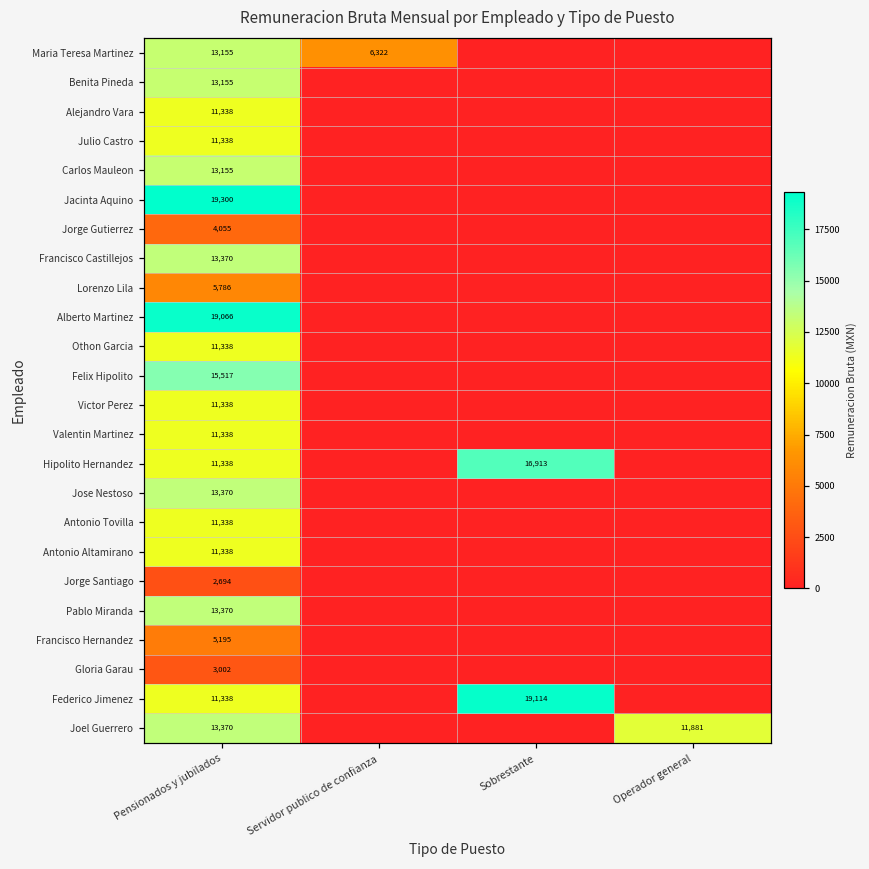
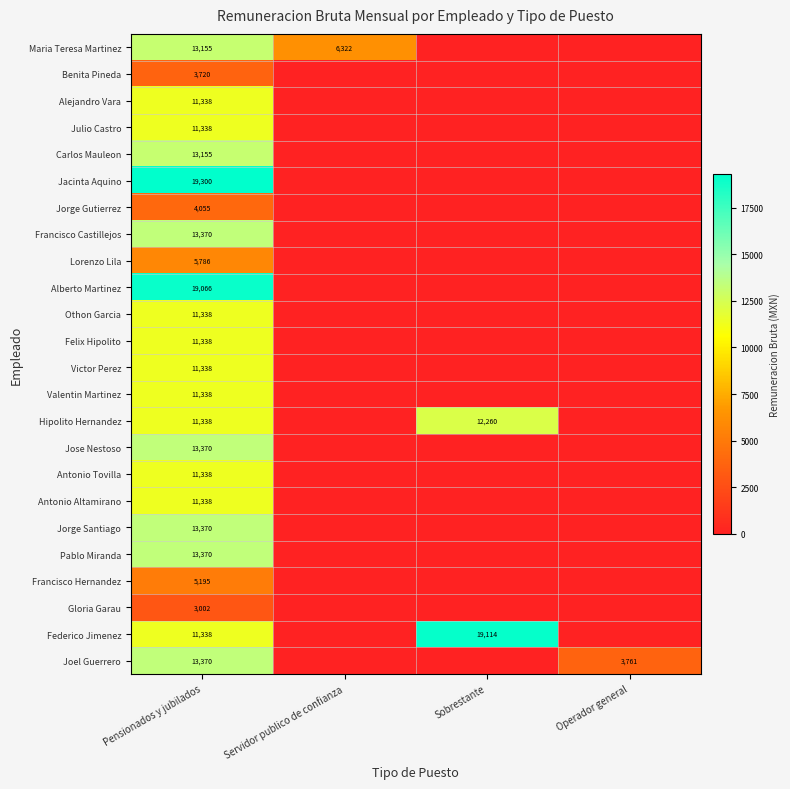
  {
    "Maria Teresa Martinez": {
      "Pensionados y jubilados": "13,155",
      "Servidor publico de confianza": "6,322"
    },
    "Benita Pineda": {
-     "Pensionados y jubilados": "13,155"
+     "Pensionados y jubilados": "3,720"
    },
    "Alejandro Vara": {
      "Pensionados y jubilados": "11,338"
    },
    "Julio Castro": {
      "Pensionados y jubilados": "11,338"
    },
    "Carlos Mauleon": {
      "Pensionados y jubilados": "13,155"
    },
    "Jacinta Aquino": {
      "Pensionados y jubilados": "19,300"
    },
    "Jorge Gutierrez": {
      "Pensionados y jubilados": "4,055"
    },
    "Francisco Castillejos": {
      "Pensionados y jubilados": "13,370"
    },
    "Lorenzo Lila": {
      "Pensionados y jubilados": "5,786"
    },
    "Alberto Martinez": {
      "Pensionados y jubilados": "19,066"
    },
    "Othon Garcia": {
      "Pensionados y jubilados": "11,338"
    },
    "Felix Hipolito": {
-     "Pensionados y jubilados": "15,517"
+     "Pensionados y jubilados": "11,338"
    },
    "Victor Perez": {
      "Pensionados y jubilados": "11,338"
    },
    "Valentin Martinez": {
      "Pensionados y jubilados": "11,338"
    },
    "Hipolito Hernandez": {
      "Pensionados y jubilados": "11,338",
-     "Sobrestante": "16,913"
+     "Sobrestante": "12,260"
    },
    "Jose Nestoso": {
      "Pensionados y jubilados": "13,370"
    },
    "Antonio Tovilla": {
      "Pensionados y jubilados": "11,338"
    },
    "Antonio Altamirano": {
      "Pensionados y jubilados": "11,338"
    },
    "Jorge Santiago": {
-     "Pensionados y jubilados": "2,694"
+     "Pensionados y jubilados": "13,370"
    },
    "Pablo Miranda": {
      "Pensionados y jubilados": "13,370"
    },
    "Francisco Hernandez": {
      "Pensionados y jubilados": "5,195"
    },
    "Gloria Garau": {
      "Pensionados y jubilados": "3,002"
    },
    "Federico Jimenez": {
      "Pensionados y jubilados": "11,338",
      "Sobrestante": "19,114"
    },
    "Joel Guerrero": {
      "Pensionados y jubilados": "13,370",
-     "Operador general": "11,881"
+     "Operador general": "3,761"
    }
  }
